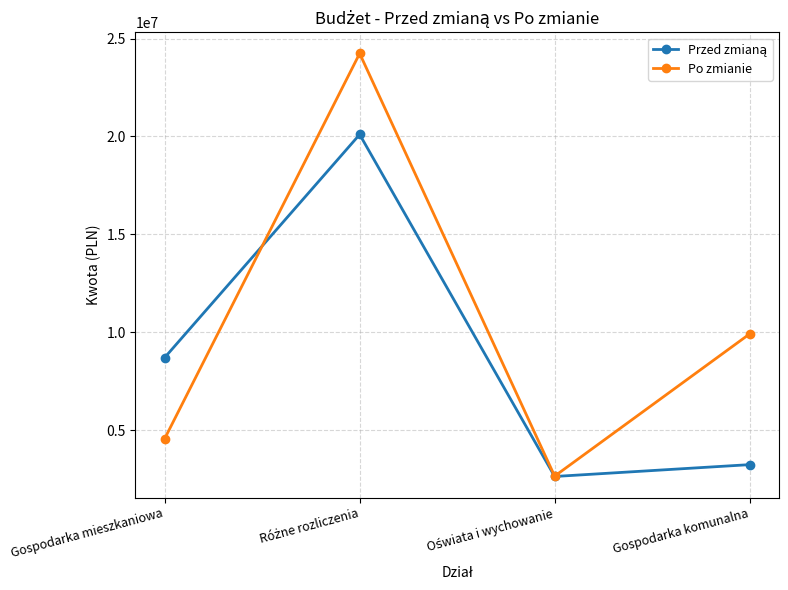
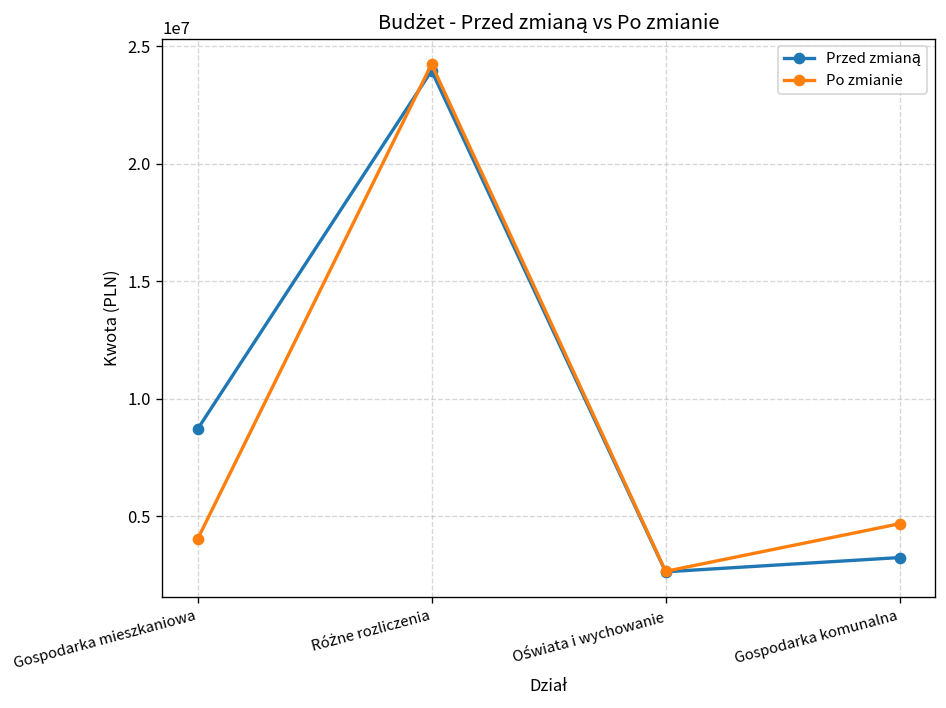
  {
    "Przed zmianą": {
      "Gospodarka mieszkaniowa": 8700000,
-     "Różne rozliczenia": 20100000,
+     "Różne rozliczenia": 24000000,
      "Gospodarka komunalna": 3200000
    },
    "Po zmianie": {
-     "Gospodarka mieszkaniowa": 4600000,
+     "Gospodarka mieszkaniowa": 4000000,
      "Różne rozliczenia": 24200000,
-     "Gospodarka komunalna": 9900000
+     "Gospodarka komunalna": 4700000
    }
  }
